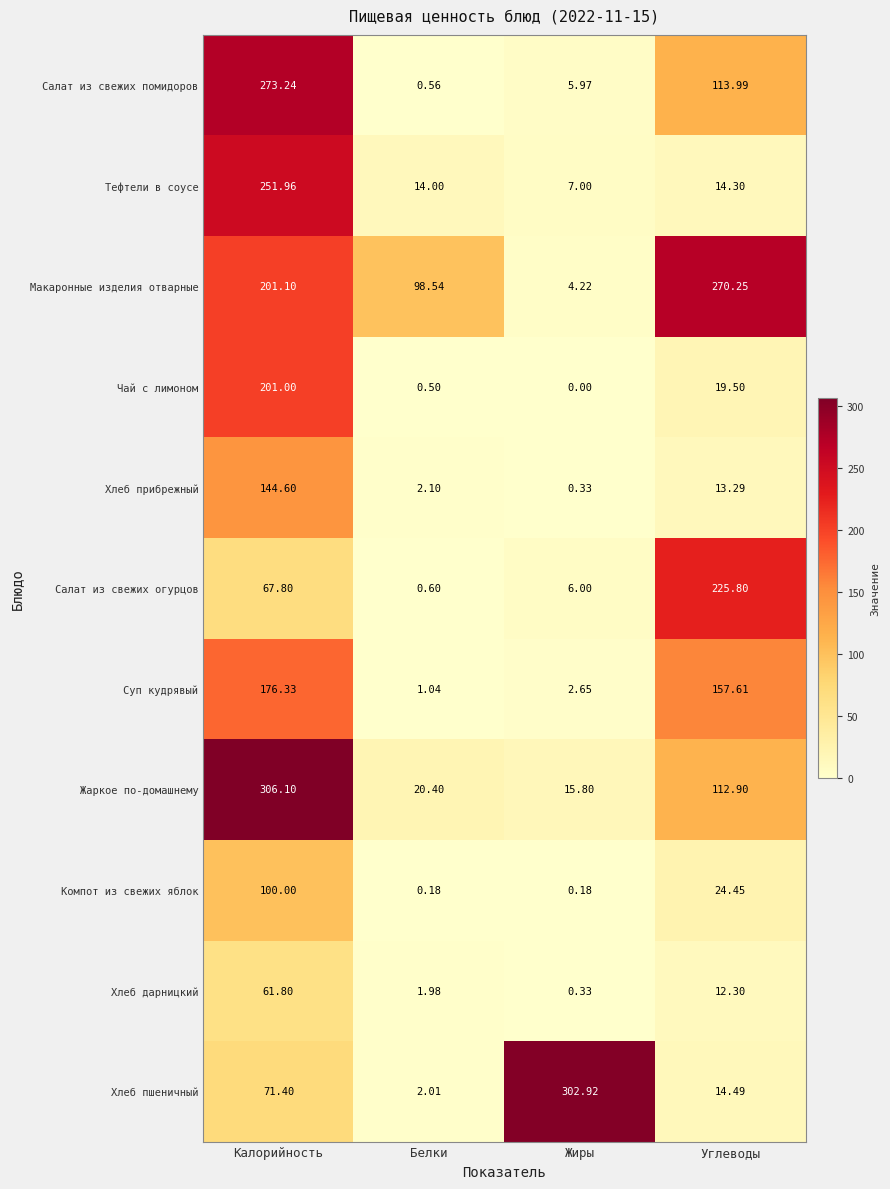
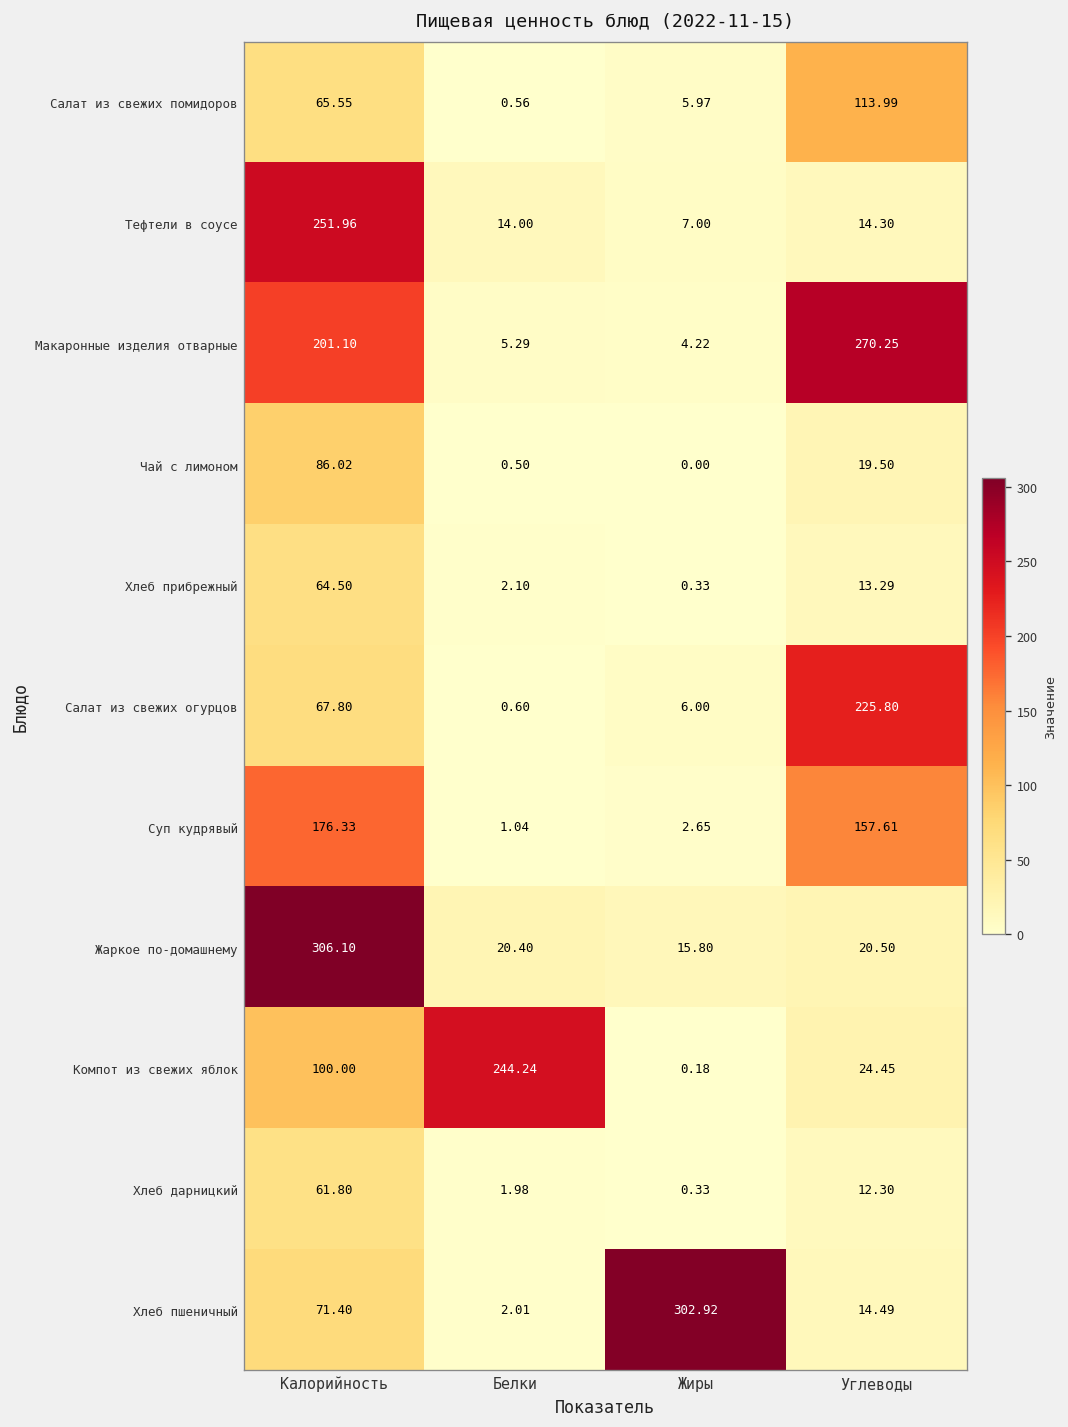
  {
    "Салат из свежих помидоров": {
-     "Калорийность": 273.24,
+     "Калорийность": 65.55,
      "Белки": 0.56,
      "Жиры": 5.97,
      "Углеводы": 113.99
    },
    "Тефтели в соусе": {
      "Калорийность": 251.96,
      "Белки": 14.00,
      "Жиры": 7.00,
      "Углеводы": 14.30
    },
    "Макаронные изделия отварные": {
      "Калорийность": 201.10,
-     "Белки": 98.54,
+     "Белки": 5.29,
      "Жиры": 4.22,
      "Углеводы": 270.25
    },
    "Чай с лимоном": {
-     "Калорийность": 201.00,
+     "Калорийность": 86.02,
      "Белки": 0.50,
      "Жиры": 0.00,
      "Углеводы": 19.50
    },
    "Хлеб прибрежный": {
-     "Калорийность": 144.60,
+     "Калорийность": 64.50,
      "Белки": 2.10,
      "Жиры": 0.33,
      "Углеводы": 13.29
    },
    "Салат из свежих огурцов": {
      "Калорийность": 67.80,
      "Белки": 0.60,
      "Жиры": 6.00,
      "Углеводы": 225.80
    },
    "Суп кудрявый": {
      "Калорийность": 176.33,
      "Белки": 1.04,
      "Жиры": 2.65,
      "Углеводы": 157.61
    },
    "Жаркое по-домашнему": {
      "Калорийность": 306.10,
      "Белки": 20.40,
      "Жиры": 15.80,
-     "Углеводы": 112.90
+     "Углеводы": 20.50
    },
    "Компот из свежих яблок": {
      "Калорийность": 100.00,
-     "Белки": 0.18,
+     "Белки": 244.24,
      "Жиры": 0.18,
      "Углеводы": 24.45
    },
    "Хлеб дарницкий": {
      "Калорийность": 61.80,
      "Белки": 1.98,
      "Жиры": 0.33,
      "Углеводы": 12.30
    },
    "Хлеб пшеничный": {
      "Калорийность": 71.40,
      "Белки": 2.01,
      "Жиры": 302.92,
      "Углеводы": 14.49
    }
  }
